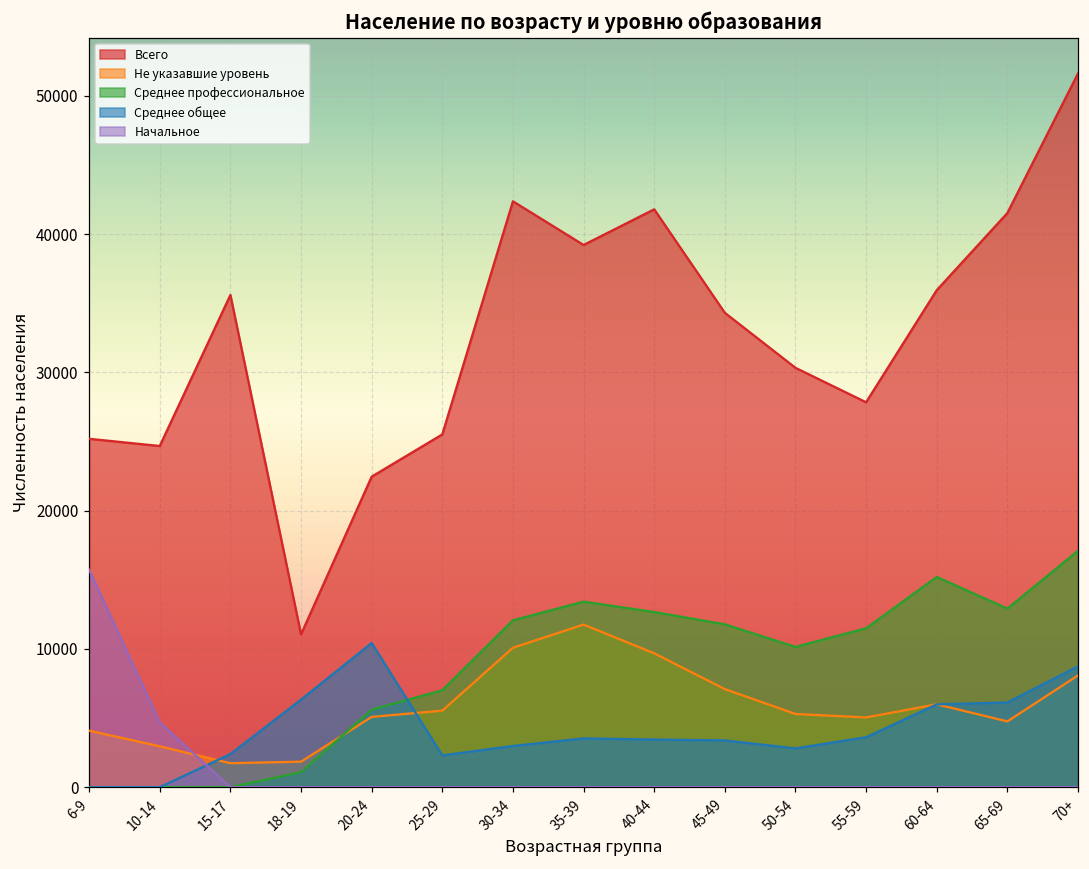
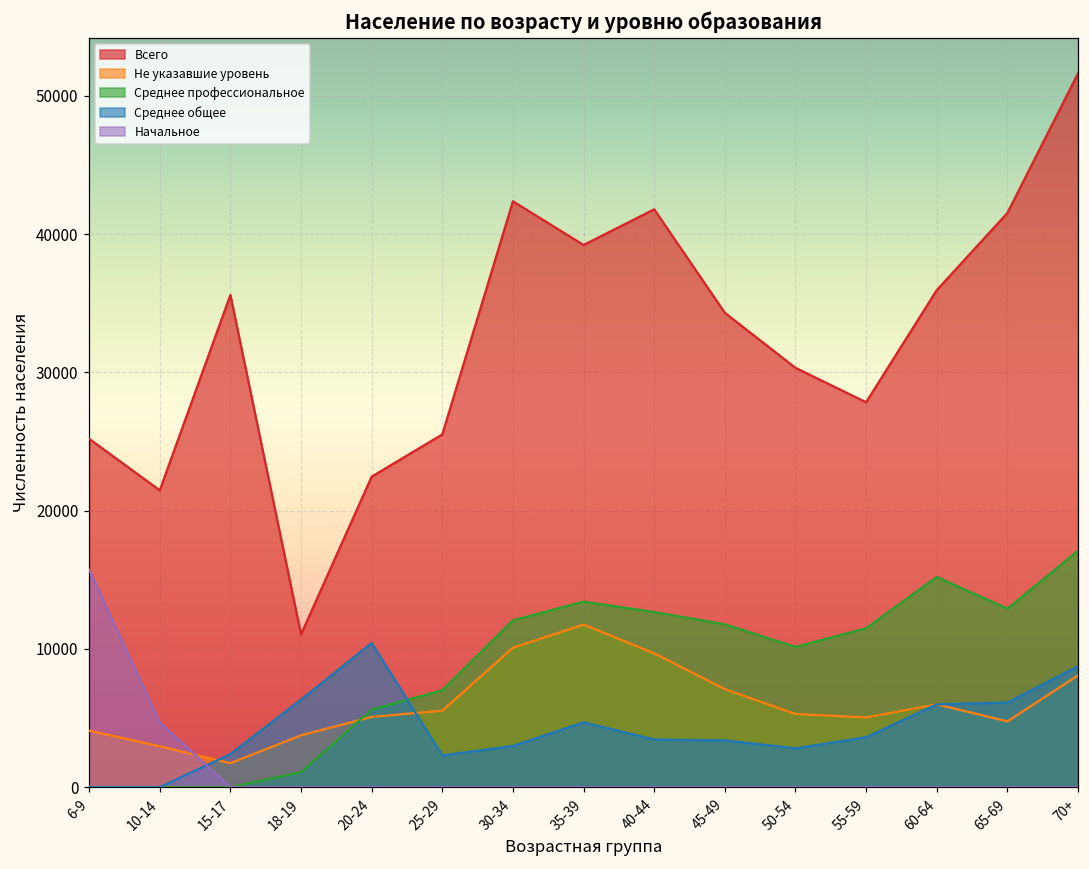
  {
    "Всего": {
      "6-9": 25200,
-     "10-14": 24700,
+     "10-14": 21500,
      "15-17": 35600,
      "18-19": 11100,
      "20-24": 22500,
      "25-29": 25500,
      "30-34": 42400,
      "35-39": 39200,
      "40-44": 41800,
      "45-49": 34300,
      "50-54": 30300,
      "55-59": 27800,
      "60-64": 35900,
      "65-69": 41500,
      "70+": 51600
    },
    "Не указавшие уровень": {
      "6-9": 4100,
      "10-14": 3000,
      "15-17": 1700,
-     "18-19": 1800,
+     "18-19": 3800,
      "20-24": 5100,
      "25-29": 5500,
      "30-34": 10100,
      "35-39": 11800,
      "40-44": 9700,
      "45-49": 7100,
      "50-54": 5300,
      "55-59": 5000,
      "65-69": 4800,
      "70+": 8100
    },
    "Среднее профессиональное": {
      "18-19": 1100,
      "20-24": 5600,
      "25-29": 7000,
      "30-34": 12100,
      "35-39": 13400,
      "40-44": 12700,
      "45-49": 11800,
      "50-54": 10100,
      "55-59": 11500,
      "60-64": 15200,
      "65-69": 12900,
      "70+": 17100
    },
    "Среднее общее": {
      "15-17": 2400,
      "18-19": 6300,
      "20-24": 10400,
      "25-29": 2300,
      "30-34": 3000,
-     "35-39": 3500,
+     "35-39": 4700,
      "40-44": 3400,
      "45-49": 3400,
      "50-54": 2800,
      "55-59": 3600,
      "65-69": 6100,
      "70+": 8700
    },
    "Начальное": {
      "6-9": 15700,
      "10-14": 4700,
      "18-19": 0,
      "20-24": 0,
      "25-29": 0,
      "30-34": 0,
      "35-39": 0,
      "40-44": 0,
      "45-49": 0,
      "50-54": 0,
      "55-59": 0,
      "60-64": 0,
      "65-69": 0,
      "70+": 0
    }
  }
